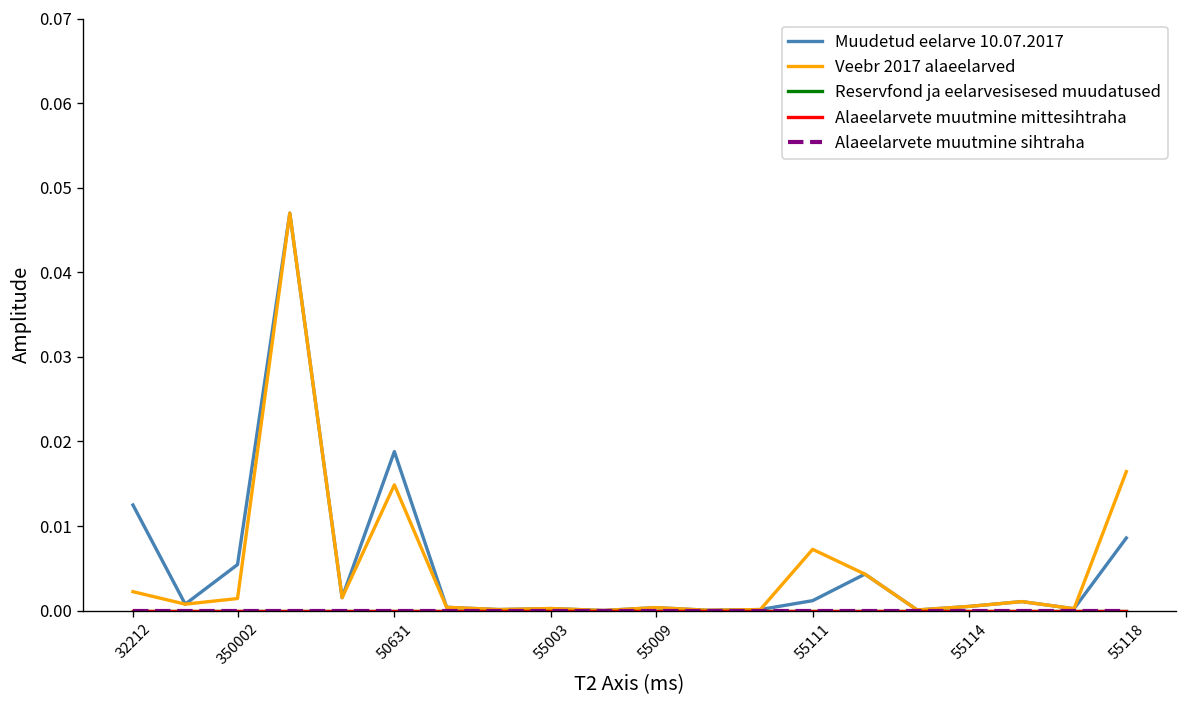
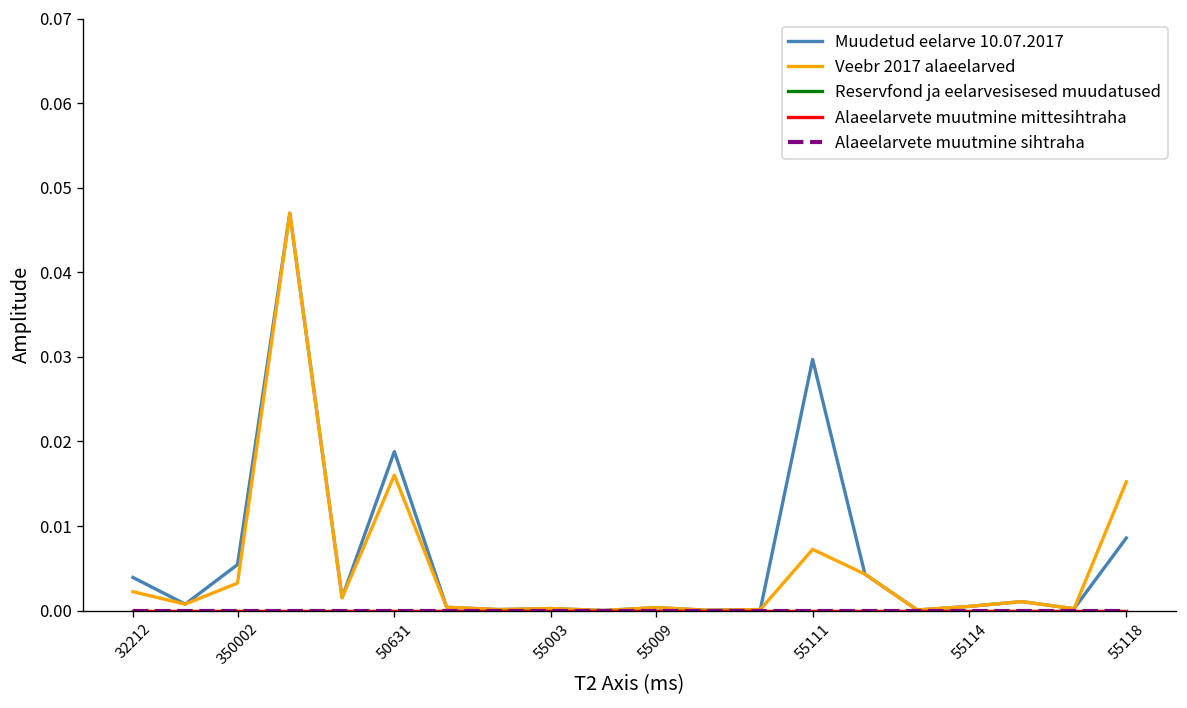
  {
    "Muudetud eelarve 10.07.2017": {
-     "32212": 0.012,
+     "32212": 0.004,
      "350002": 0.005,
      "50631": 0.019,
-     "55111": 0.001,
+     "55111": 0.030,
      "55118": 0.009
    },
    "Veebr 2017 alaeelarved": {
      "32212": 0.002,
-     "350002": 0.001,
-     "50631": 0.015,
+     "350002": 0.003,
+     "50631": 0.016,
      "55111": 0.007,
-     "55118": 0.016
+     "55118": 0.015
    },
    "Alaeelarvete muutmine sihtraha": {
      "32212": 0.000,
      "350002": 0.000,
      "50631": 0.000,
      "55111": 0.000,
      "55114": 0.000,
      "55118": 0.000
    }
  }
